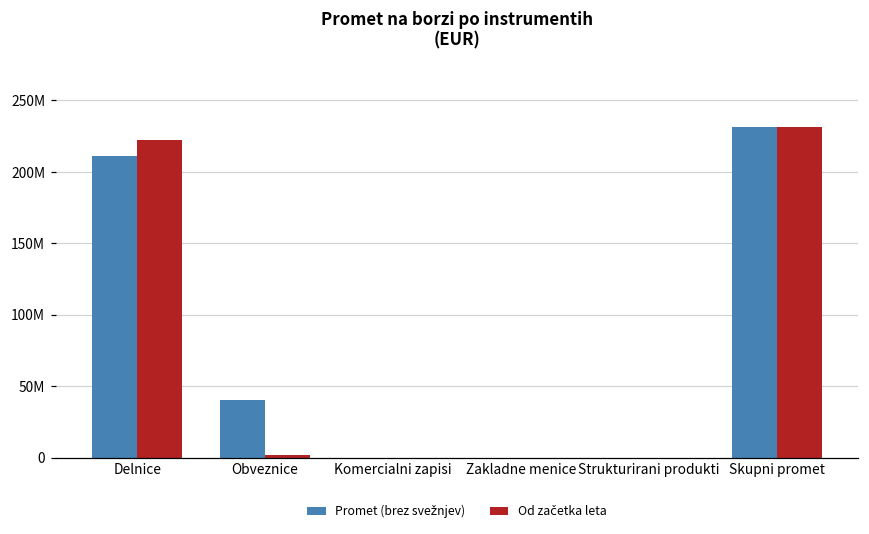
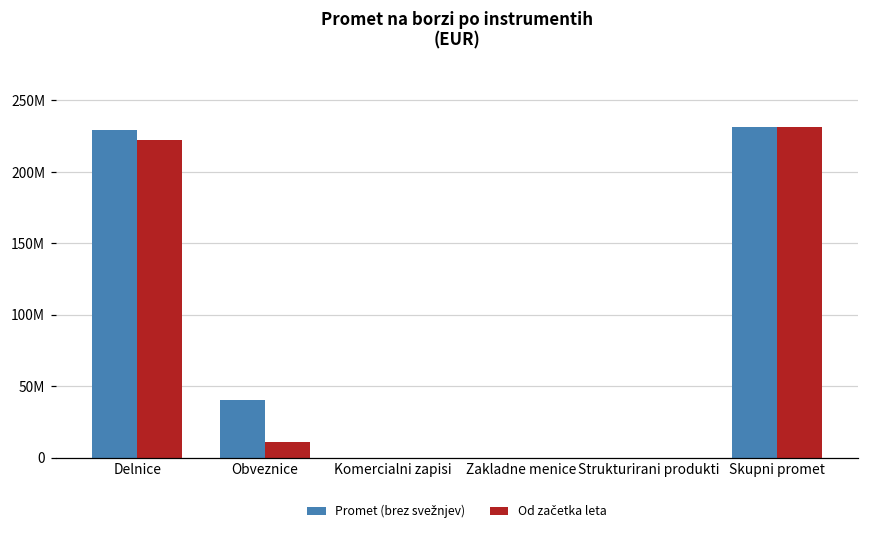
  {
    "Promet (brez svežnjev)": {
-     "Delnice": 211000000,
+     "Delnice": 230000000,
      "Obveznice": 40000000,
      "Komercialni zapisi": 0,
      "Zakladne menice": 0,
      "Strukturirani produkti": 0,
      "Skupni promet": 231000000
    },
    "Od začetka leta": {
      "Delnice": 222000000,
-     "Obveznice": 2000000,
+     "Obveznice": 11000000,
      "Komercialni zapisi": 0,
      "Zakladne menice": 0,
      "Strukturirani produkti": 0,
      "Skupni promet": 231000000
    }
  }
